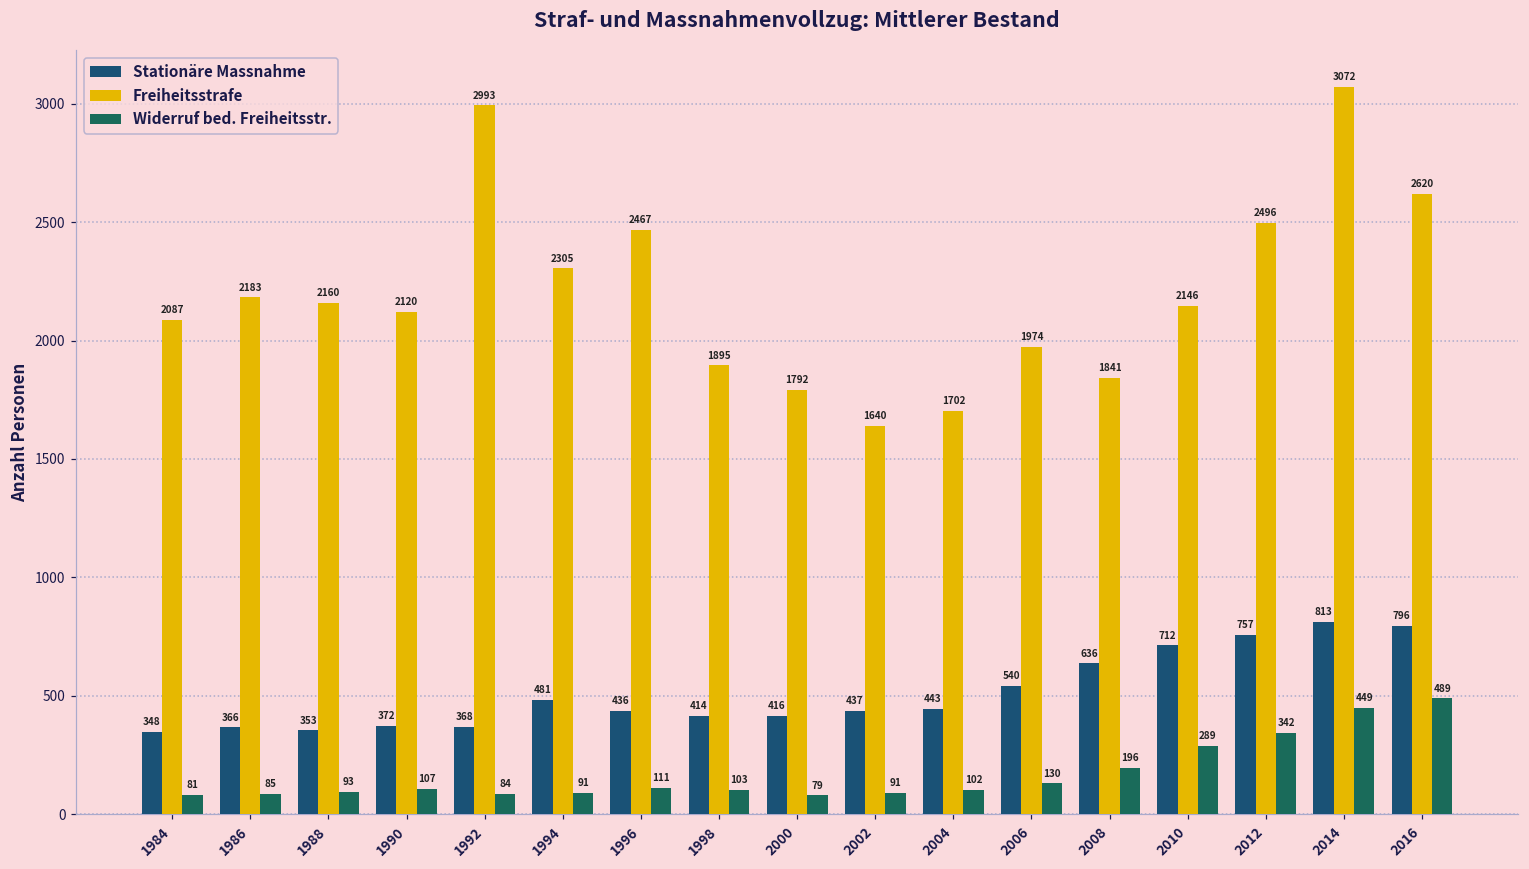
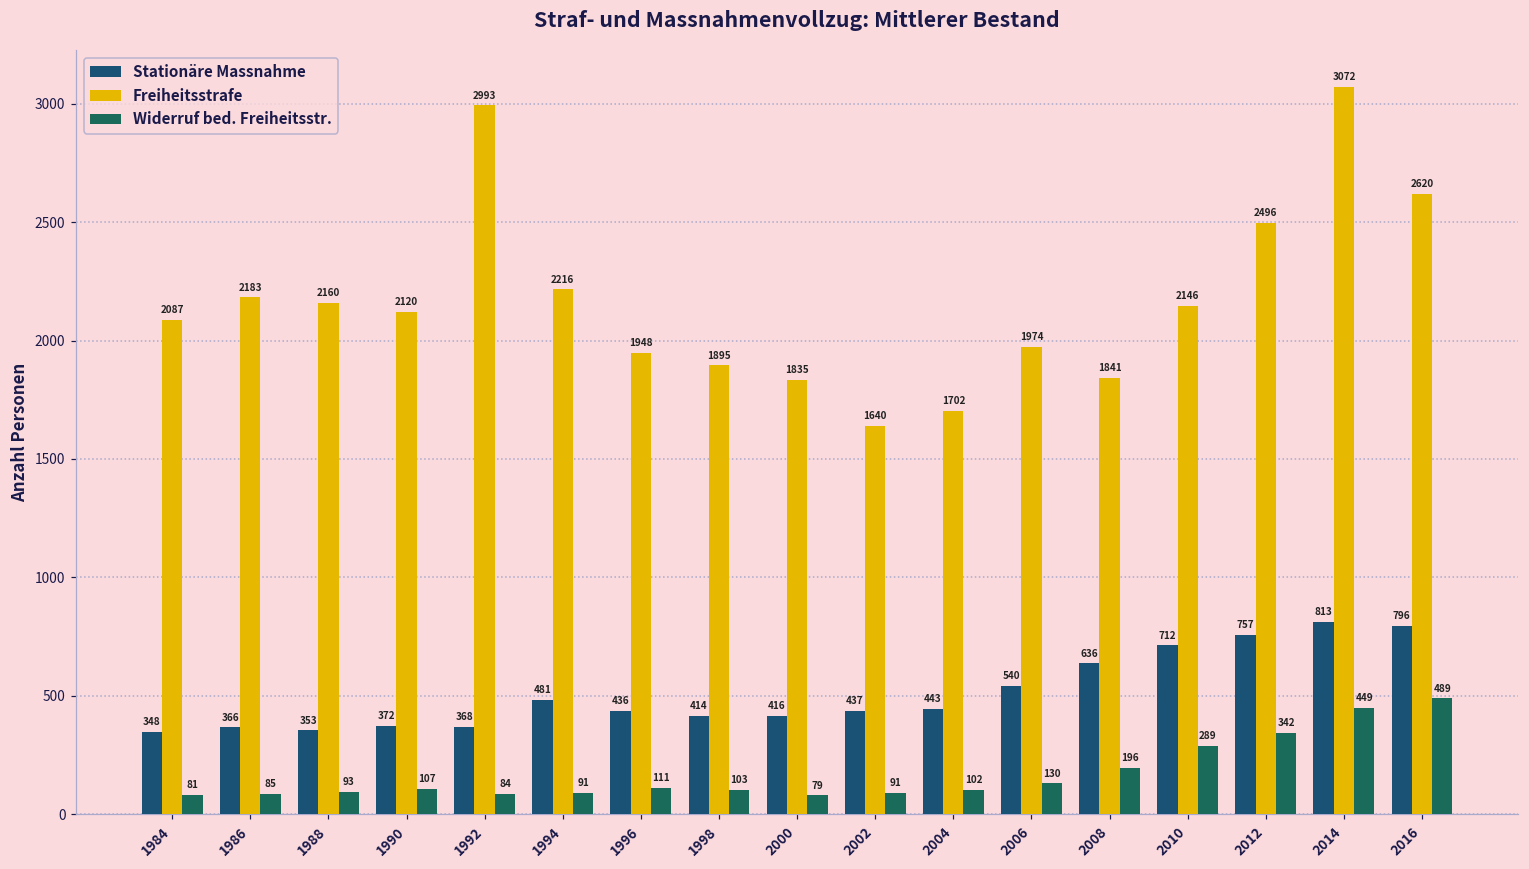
  {
    "Freiheitsstrafe": {
      "1984": 2087,
      "1986": 2183,
      "1988": 2160,
      "1990": 2120,
      "1992": 2993,
-     "1994": 2305,
-     "1996": 2467,
+     "1994": 2216,
+     "1996": 1948,
      "1998": 1895,
-     "2000": 1792,
+     "2000": 1835,
      "2002": 1640,
      "2004": 1702,
      "2006": 1974,
      "2008": 1841,
      "2010": 2146,
      "2012": 2496,
      "2014": 3072,
      "2016": 2620
    }
  }
